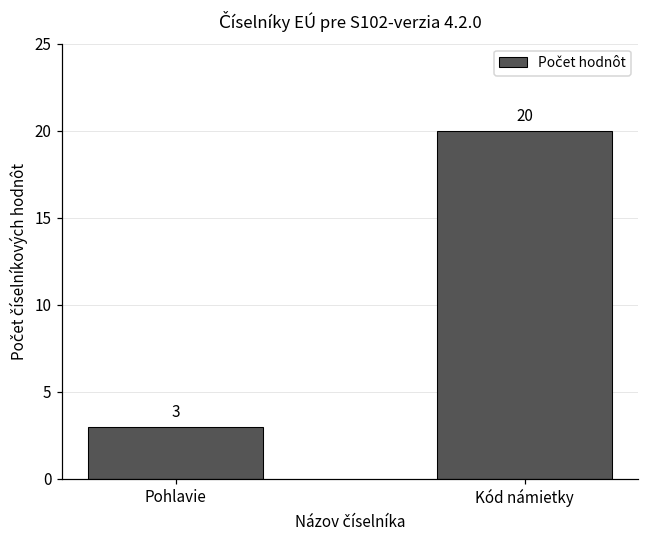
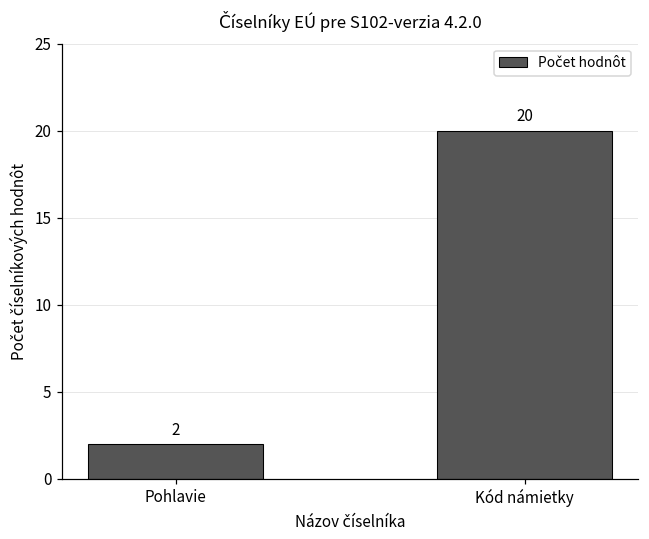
  {
-   "Pohlavie": 3,
+   "Pohlavie": 2,
    "Kód námietky": 20
  }
